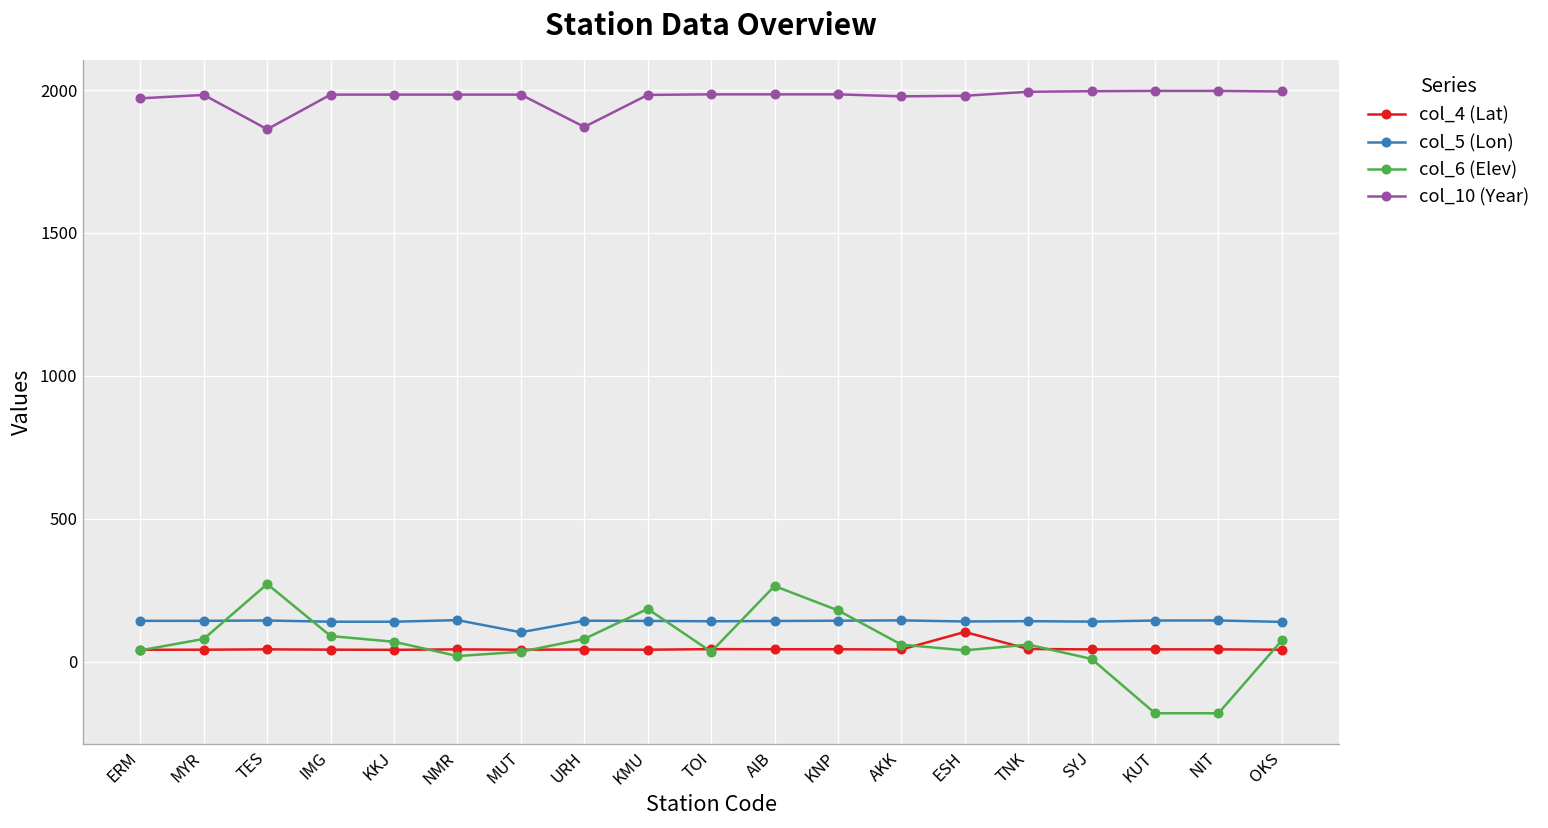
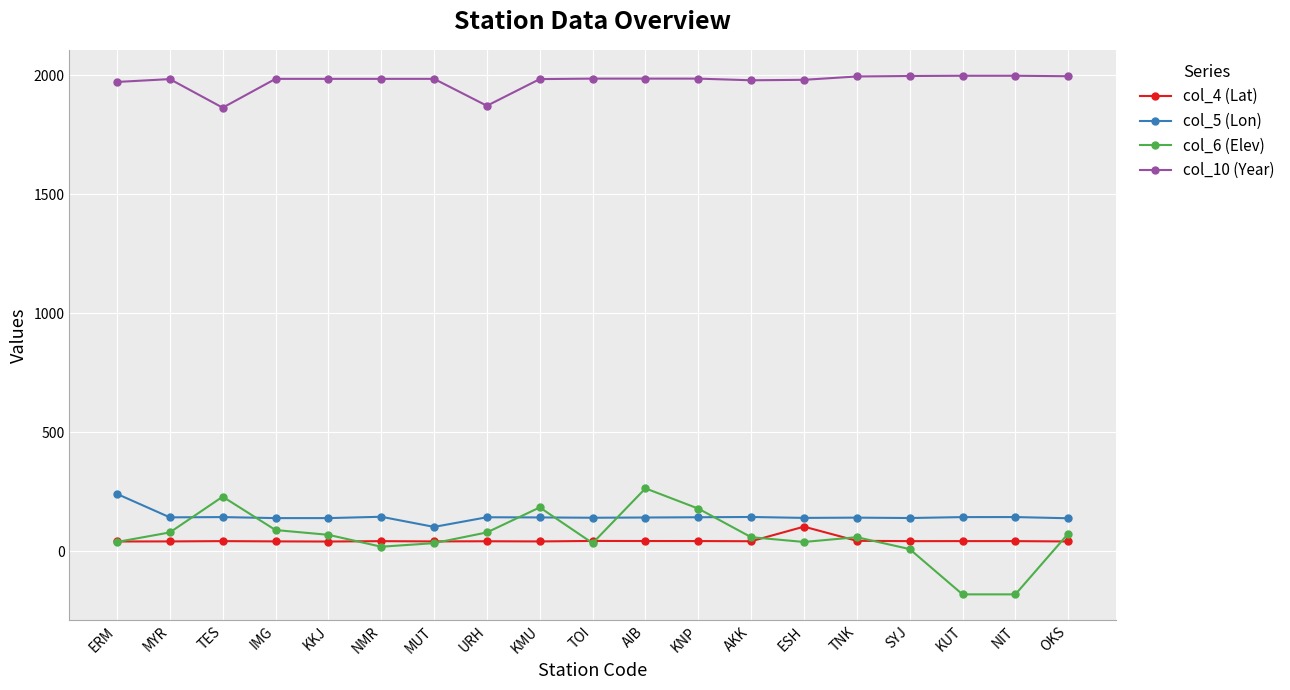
  {
    "col_4 (Lat)": {
      "MYR": 40,
      "TES": 40,
      "IMG": 40,
      "KKJ": 40,
      "NMR": 40,
      "URH": 40,
      "KMU": 40,
      "AIB": 40,
      "KNP": 40,
      "AKK": 40,
      "ESH": 100,
      "TNK": 40,
      "SYJ": 40,
      "KUT": 40,
      "NIT": 40,
      "OKS": 40
    },
    "col_5 (Lon)": {
-     "ERM": 140,
+     "ERM": 240,
      "MYR": 140,
      "TES": 140,
      "IMG": 140,
      "KKJ": 140,
      "NMR": 150,
      "MUT": 100,
      "URH": 140,
      "KMU": 140,
      "TOI": 140,
      "AIB": 140,
      "KNP": 140,
      "AKK": 140,
      "ESH": 140,
      "TNK": 140,
      "SYJ": 140,
      "KUT": 140,
      "NIT": 140,
      "OKS": 140
    },
    "col_6 (Elev)": {
      "MYR": 80,
-     "TES": 270,
+     "TES": 230,
      "IMG": 90,
      "KKJ": 70,
      "NMR": 20,
      "URH": 80,
      "KMU": 190,
      "AIB": 270,
      "KNP": 180,
      "AKK": 60,
      "ESH": 40,
      "TNK": 60,
      "SYJ": 10,
      "KUT": -180,
      "NIT": -180,
      "OKS": 80
    },
    "col_10 (Year)": {
      "ERM": 1970,
      "MYR": 1980,
      "TES": 1860,
      "IMG": 1980,
      "KKJ": 1980,
      "NMR": 1980,
      "MUT": 1980,
      "URH": 1870,
      "KMU": 1980,
      "TOI": 1990,
      "AIB": 1990,
      "KNP": 1990,
      "AKK": 1980,
      "ESH": 1980,
      "TNK": 1990,
      "SYJ": 2000,
      "KUT": 2000,
      "NIT": 2000,
      "OKS": 2000
    }
  }
